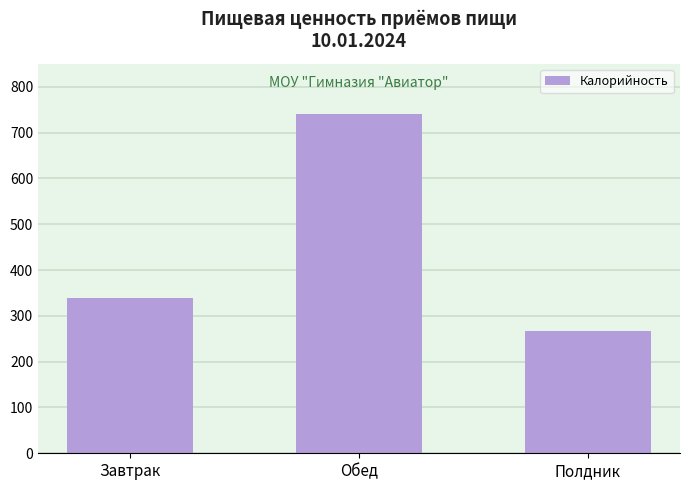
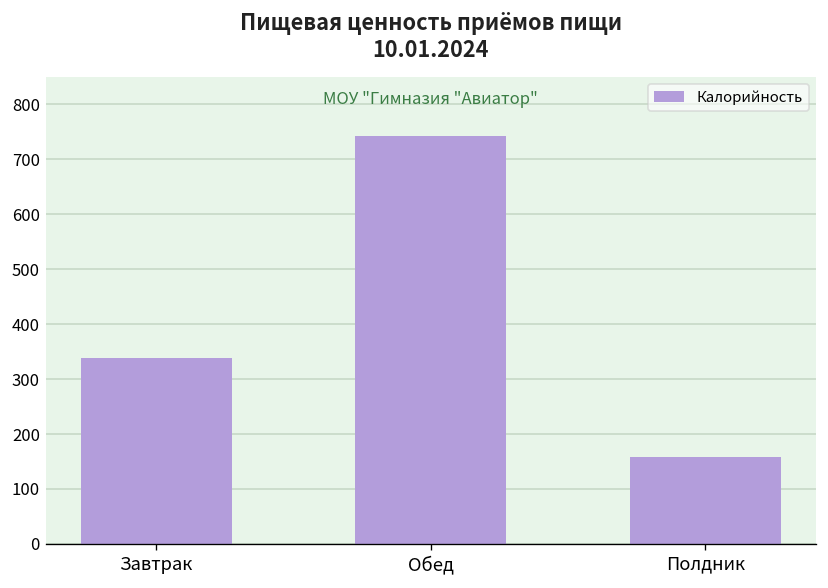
  {
    "Завтрак": 340,
    "Обед": 740,
-   "Полдник": 270
+   "Полдник": 160
  }
